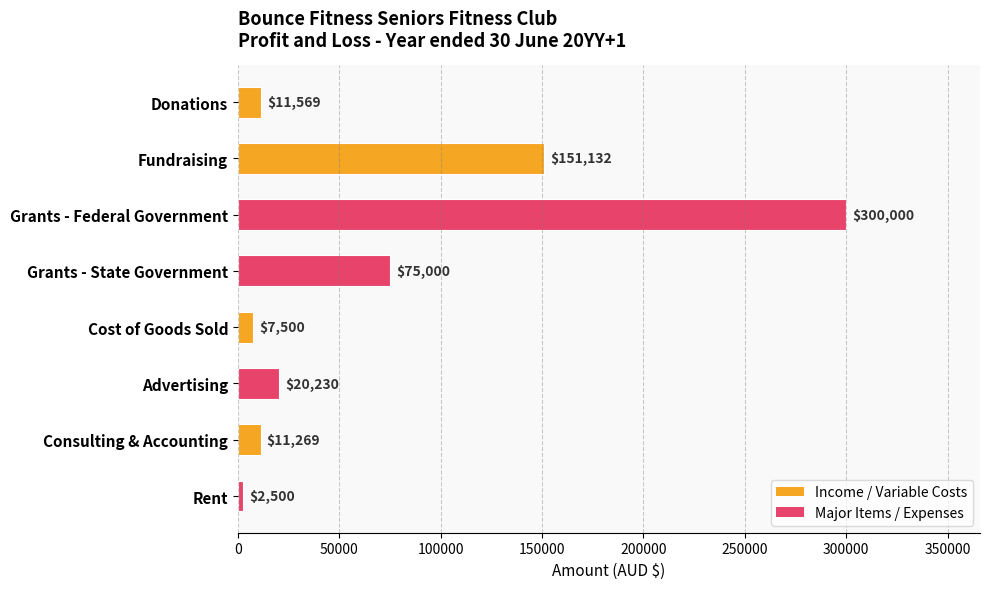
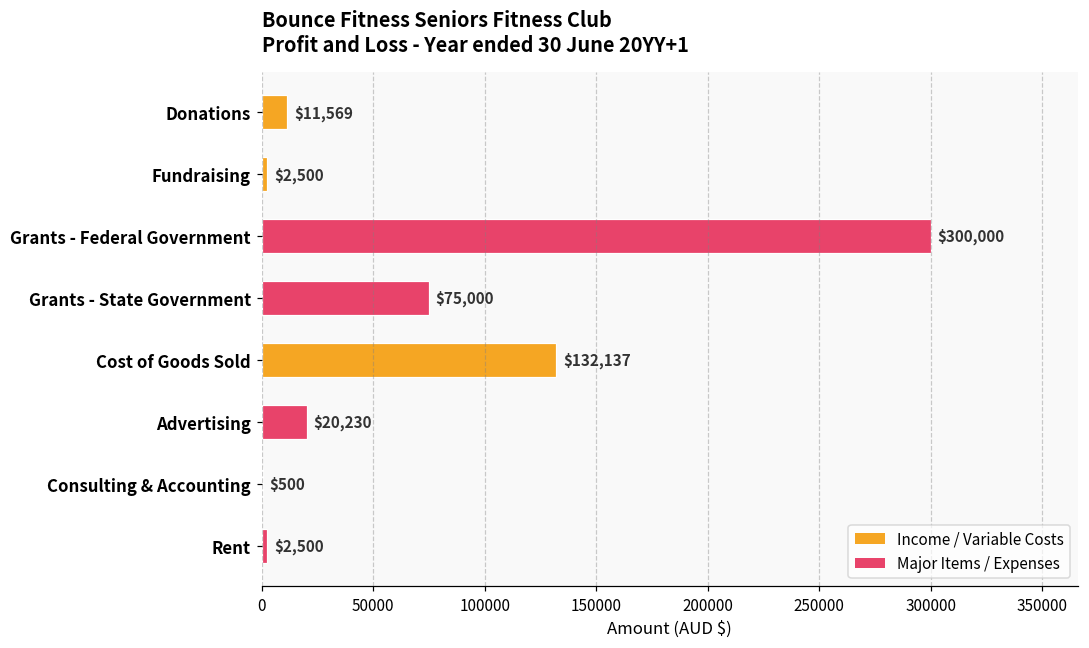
  {
    "Donations": "$11,569",
-   "Fundraising": "$151,132",
+   "Fundraising": "$2,500",
    "Grants - Federal Government": "$300,000",
    "Grants - State Government": "$75,000",
-   "Cost of Goods Sold": "$7,500",
+   "Cost of Goods Sold": "$132,137",
    "Advertising": "$20,230",
-   "Consulting & Accounting": "$11,269",
+   "Consulting & Accounting": "$500",
    "Rent": "$2,500"
  }
